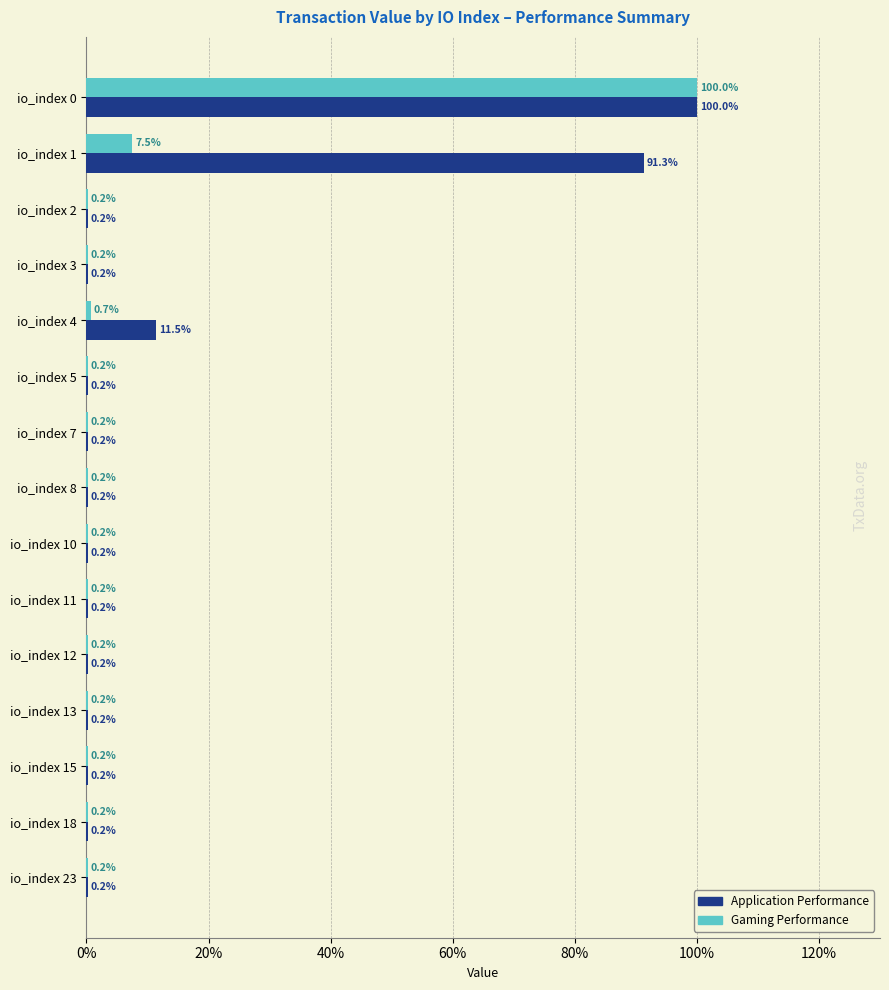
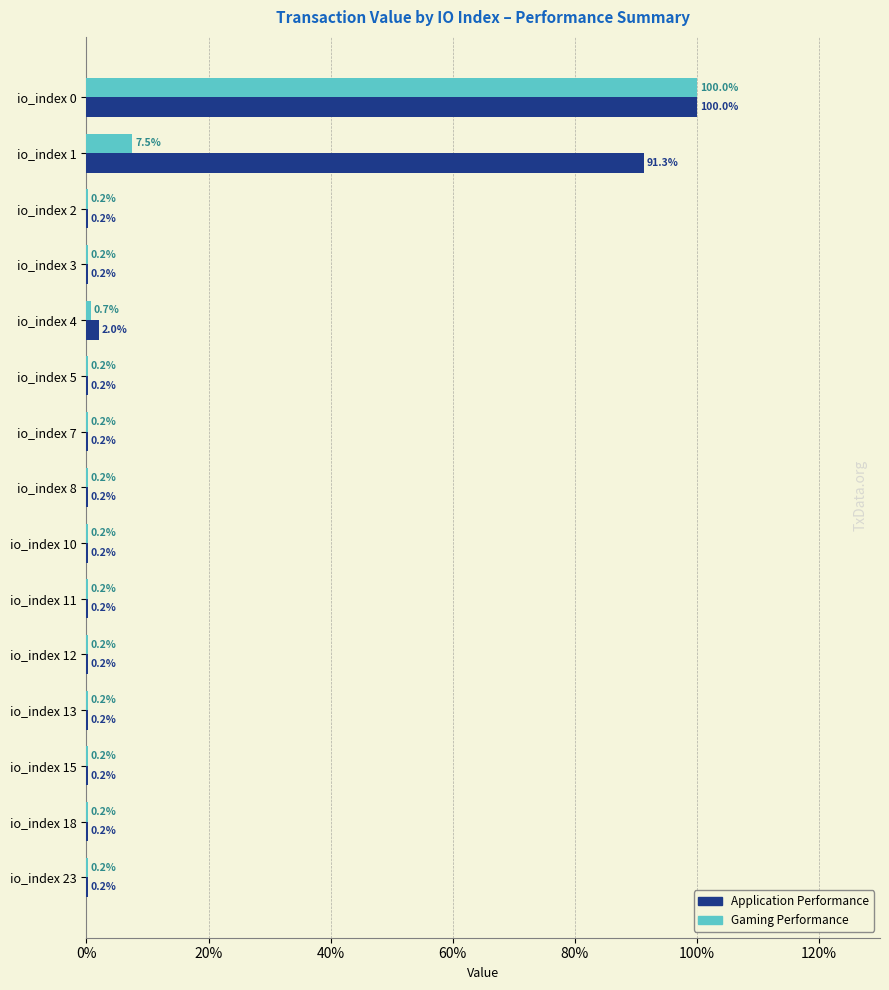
  {
    "Application Performance": {
      "io_index 0": "100.0%",
      "io_index 1": "91.3%",
      "io_index 2": "0.2%",
      "io_index 3": "0.2%",
-     "io_index 4": "11.5%",
+     "io_index 4": "2.0%",
      "io_index 5": "0.2%",
      "io_index 7": "0.2%",
      "io_index 8": "0.2%",
      "io_index 10": "0.2%",
      "io_index 11": "0.2%",
      "io_index 12": "0.2%",
      "io_index 13": "0.2%",
      "io_index 15": "0.2%",
      "io_index 18": "0.2%",
      "io_index 23": "0.2%"
    },
    "Gaming Performance": {
      "io_index 0": "100.0%",
      "io_index 1": "7.5%",
      "io_index 2": "0.2%",
      "io_index 3": "0.2%",
      "io_index 4": "0.7%",
      "io_index 5": "0.2%",
      "io_index 7": "0.2%",
      "io_index 8": "0.2%",
      "io_index 10": "0.2%",
      "io_index 11": "0.2%",
      "io_index 12": "0.2%",
      "io_index 13": "0.2%",
      "io_index 15": "0.2%",
      "io_index 18": "0.2%",
      "io_index 23": "0.2%"
    }
  }
